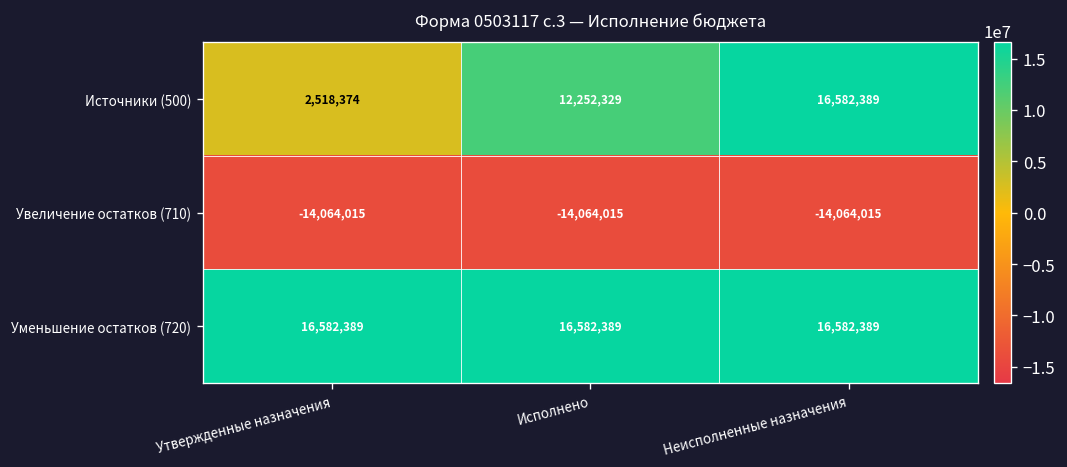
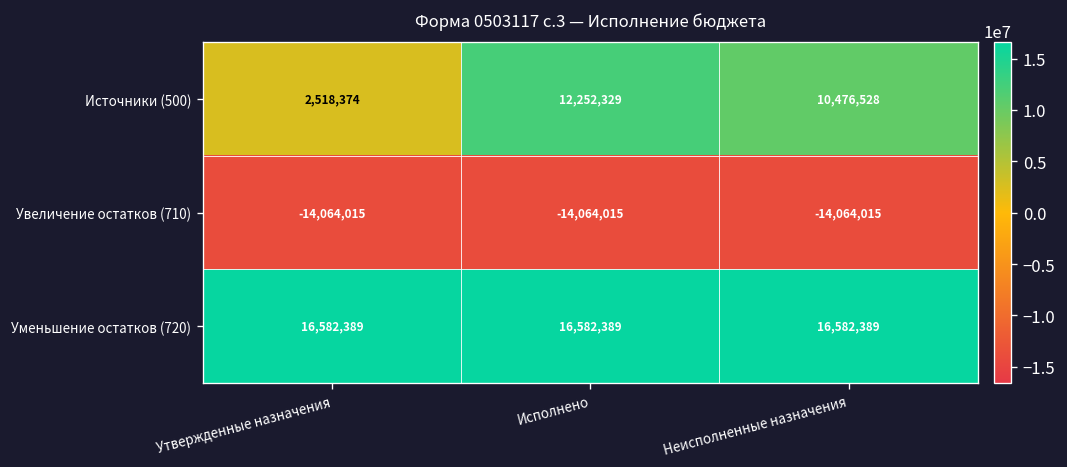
  {
    "Источники (500)": {
      "Утвержденные назначения": "2,518,374",
      "Исполнено": "12,252,329",
-     "Неисполненные назначения": "16,582,389"
+     "Неисполненные назначения": "10,476,528"
    },
    "Увеличение остатков (710)": {
      "Утвержденные назначения": "-14,064,015",
      "Исполнено": "-14,064,015",
      "Неисполненные назначения": "-14,064,015"
    },
    "Уменьшение остатков (720)": {
      "Утвержденные назначения": "16,582,389",
      "Исполнено": "16,582,389",
      "Неисполненные назначения": "16,582,389"
    }
  }
